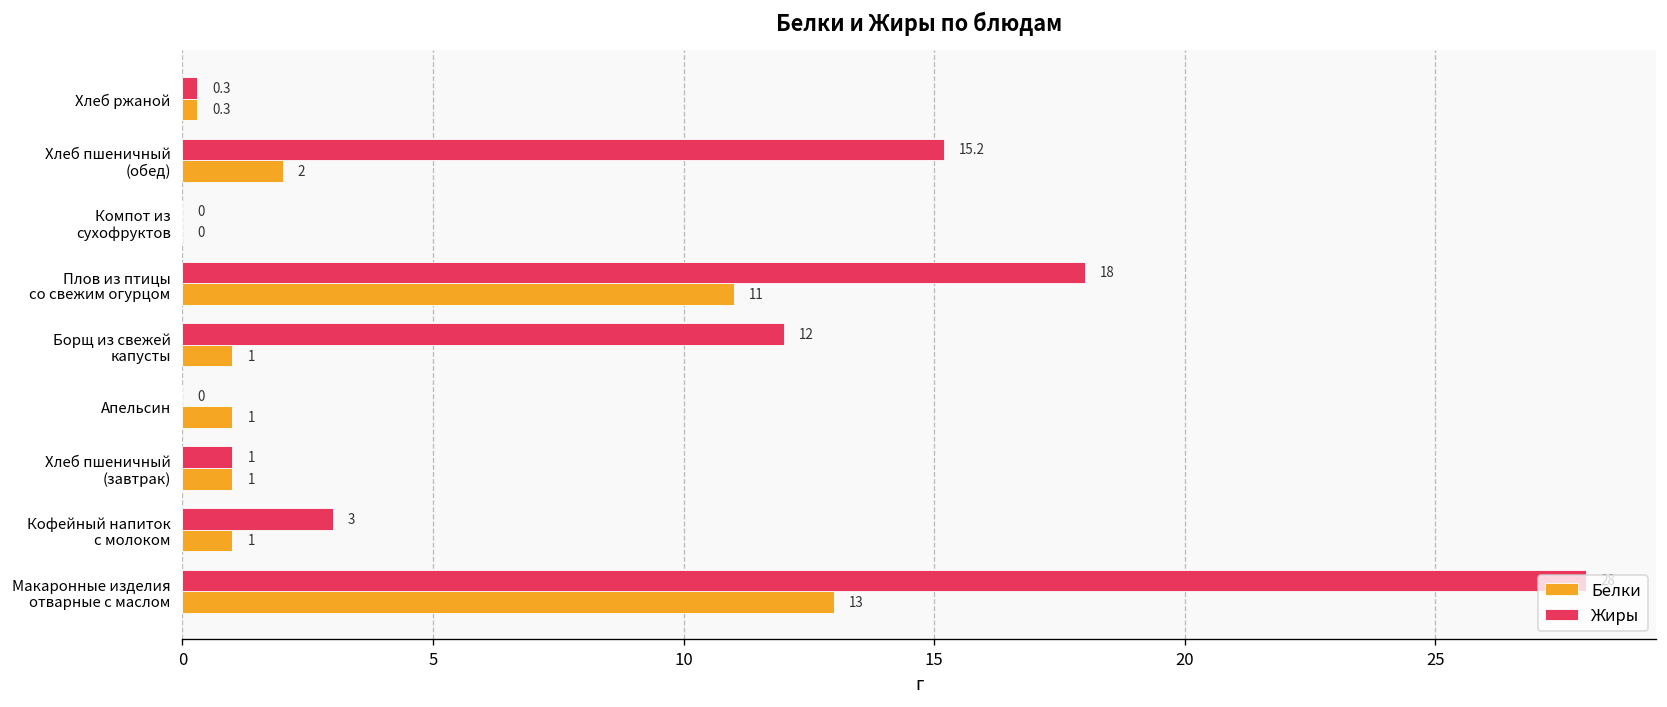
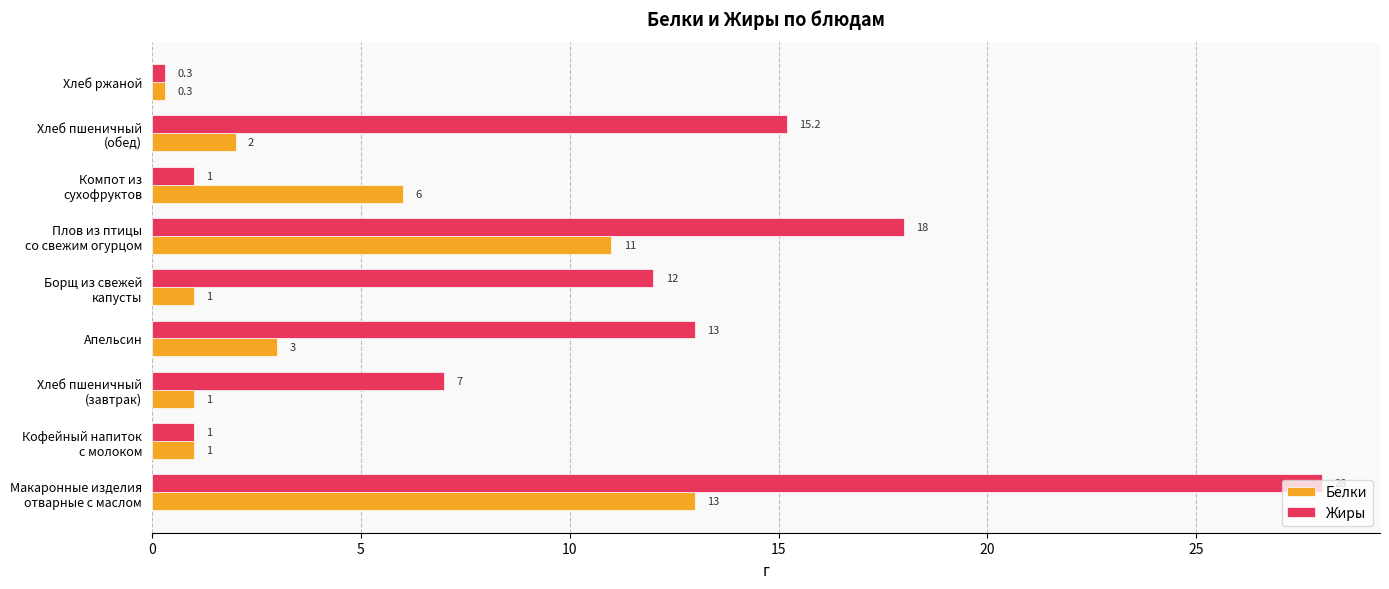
  {
    "Белки": {
      "Хлеб ржаной": 0.3,
      "Хлеб пшеничный (обед)": 2,
-     "Компот из сухофруктов": 0,
+     "Компот из сухофруктов": 6,
      "Плов из птицы со свежим огурцом": 11,
      "Борщ из свежей капусты": 1,
-     "Апельсин": 1,
+     "Апельсин": 3,
      "Хлеб пшеничный (завтрак)": 1,
      "Кофейный напиток с молоком": 1,
      "Макаронные изделия отварные с маслом": 13
    },
    "Жиры": {
      "Хлеб ржаной": 0.3,
      "Хлеб пшеничный (обед)": 15.2,
-     "Компот из сухофруктов": 0,
+     "Компот из сухофруктов": 1,
      "Плов из птицы со свежим огурцом": 18,
      "Борщ из свежей капусты": 12,
-     "Апельсин": 0,
-     "Хлеб пшеничный (завтрак)": 1,
-     "Кофейный напиток с молоком": 3
+     "Апельсин": 13,
+     "Хлеб пшеничный (завтрак)": 7,
+     "Кофейный напиток с молоком": 1
    }
  }
